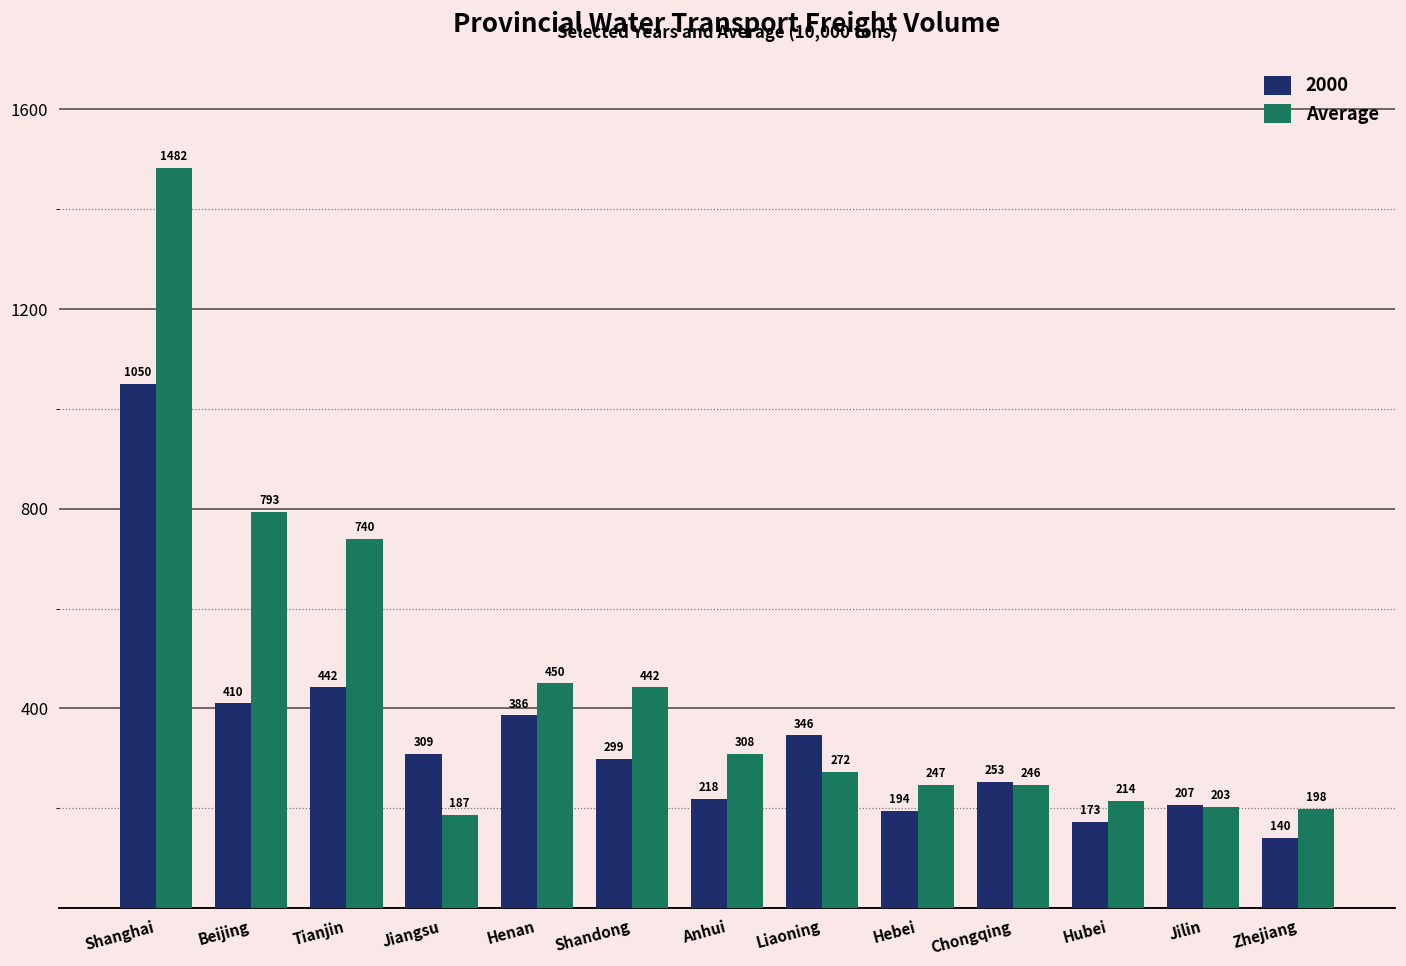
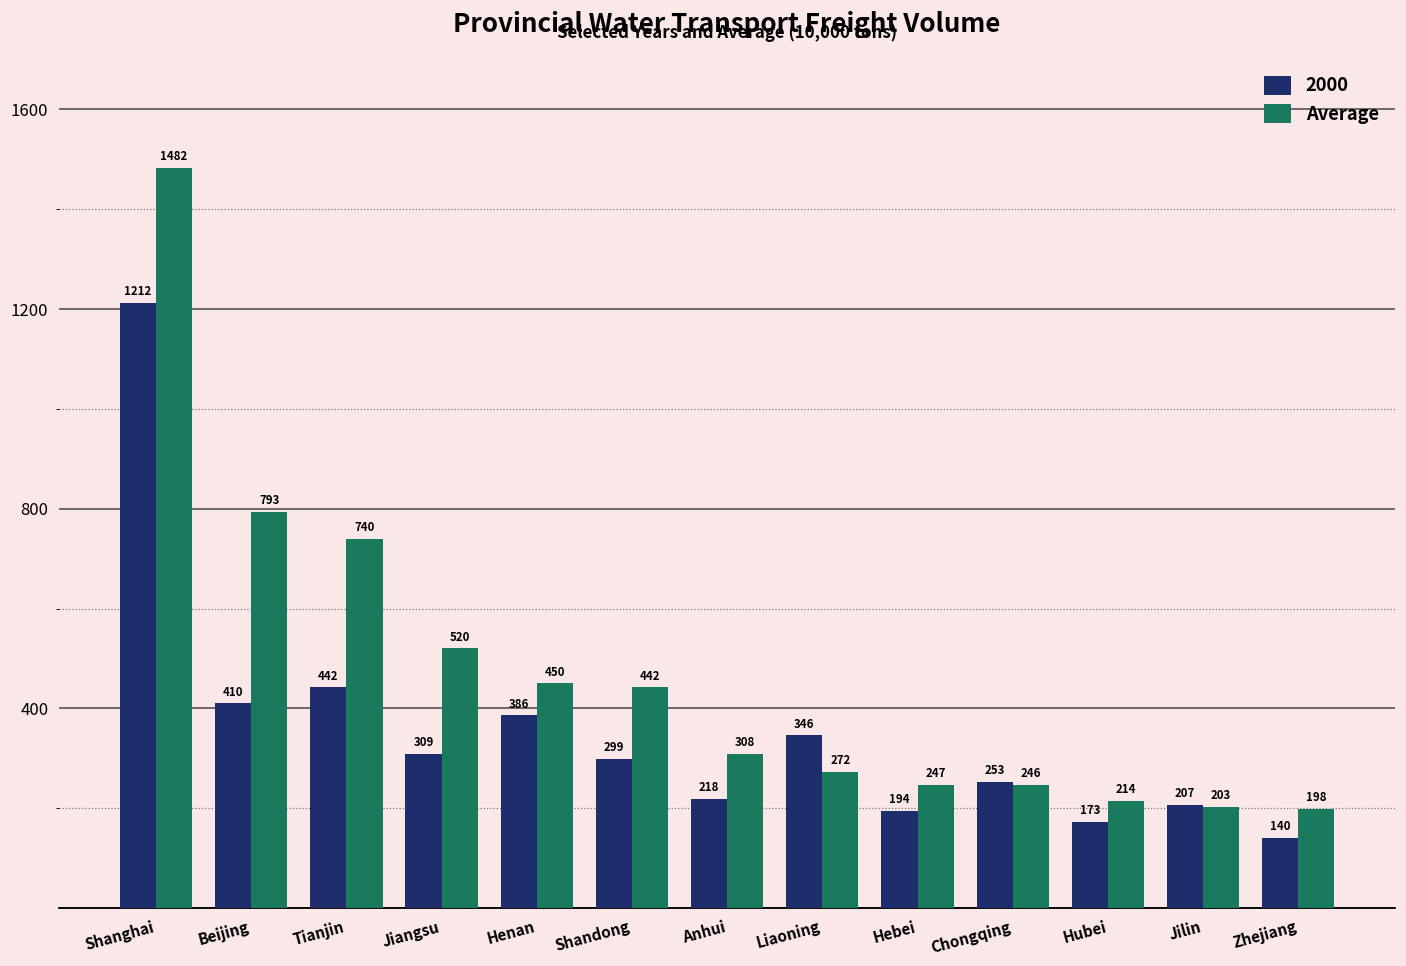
  {
    "2000": {
-     "Shanghai": 1050,
+     "Shanghai": 1212,
      "Beijing": 410,
      "Tianjin": 442,
      "Jiangsu": 309,
      "Henan": 386,
      "Shandong": 299,
      "Anhui": 218,
      "Liaoning": 346,
      "Hebei": 194,
      "Chongqing": 253,
      "Hubei": 173,
      "Jilin": 207,
      "Zhejiang": 140
    },
    "Average": {
      "Shanghai": 1482,
      "Beijing": 793,
      "Tianjin": 740,
-     "Jiangsu": 187,
+     "Jiangsu": 520,
      "Henan": 450,
      "Shandong": 442,
      "Anhui": 308,
      "Liaoning": 272,
      "Hebei": 247,
      "Chongqing": 246,
      "Hubei": 214,
      "Jilin": 203,
      "Zhejiang": 198
    }
  }
